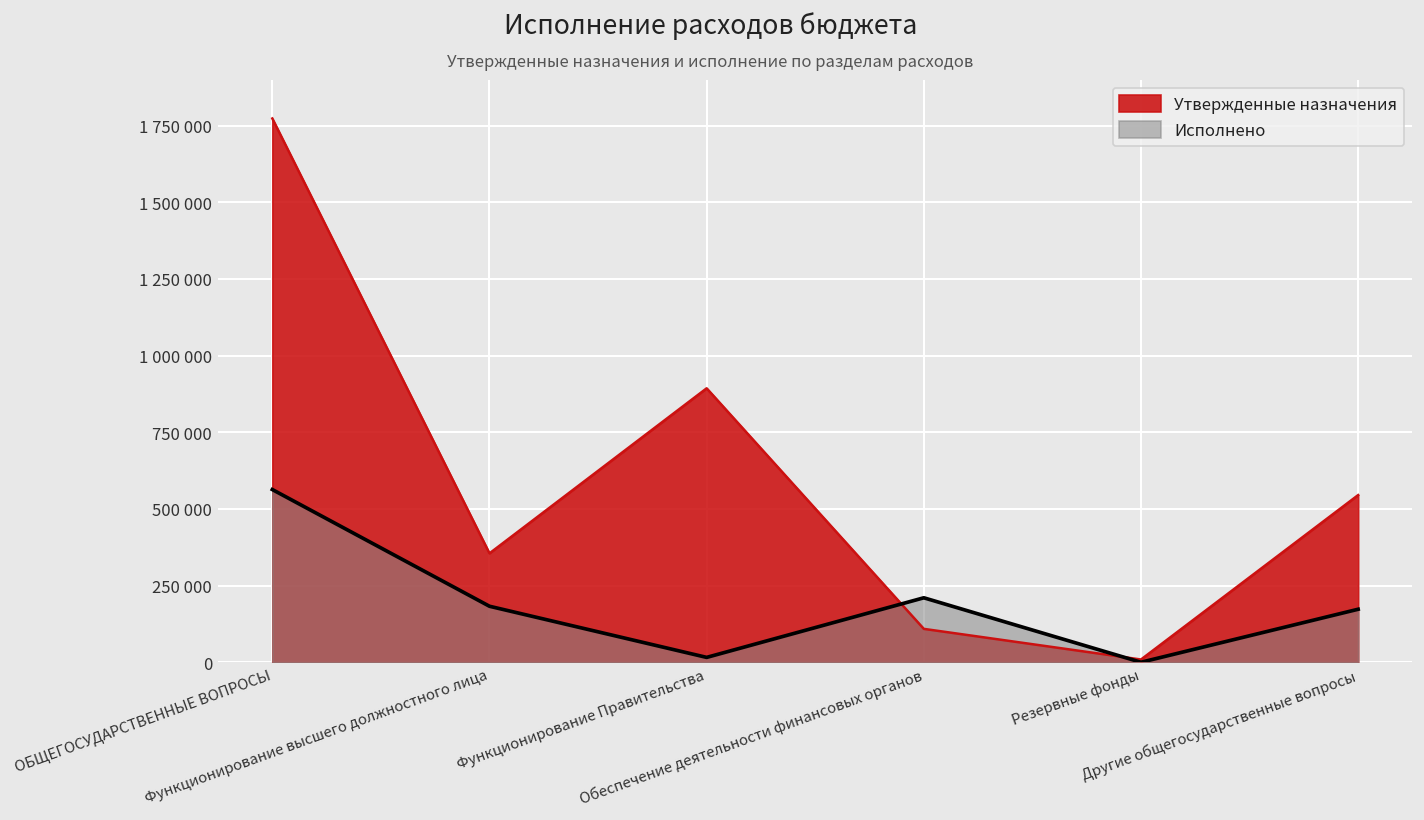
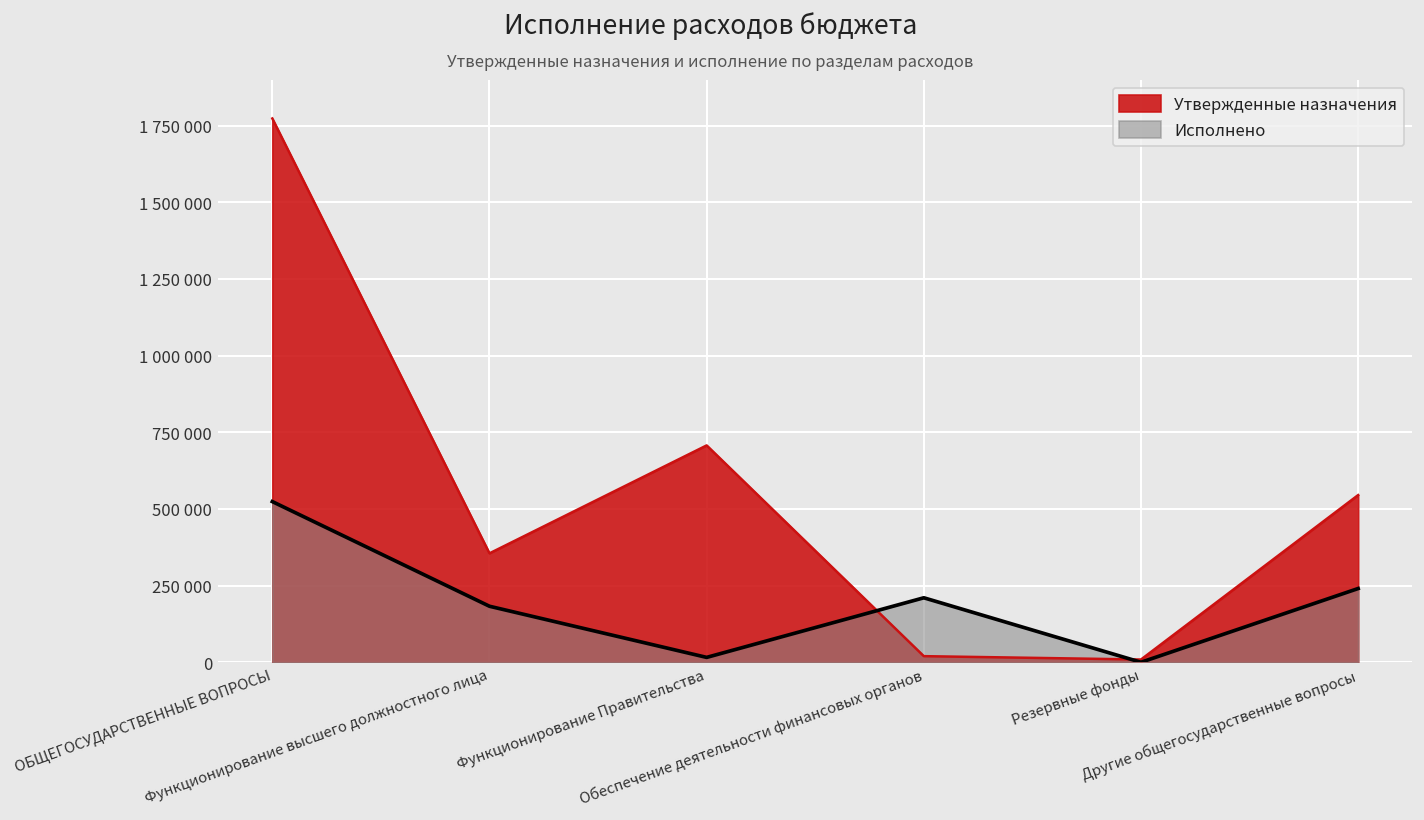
  {
    "Утвержденные назначения": {
      "ОБЩЕГОСУДАРСТВЕННЫЕ ВОПРОСЫ": 1770000,
      "Функционирование высшего должностного лица": 360000,
-     "Функционирование Правительства": 890000,
-     "Обеспечение деятельности финансовых органов": 110000,
+     "Функционирование Правительства": 710000,
+     "Обеспечение деятельности финансовых органов": 20000,
      "Другие общегосударственные вопросы": 550000
    },
    "Исполнено": {
-     "ОБЩЕГОСУДАРСТВЕННЫЕ ВОПРОСЫ": 560000,
+     "ОБЩЕГОСУДАРСТВЕННЫЕ ВОПРОСЫ": 520000,
      "Функционирование высшего должностного лица": 180000,
      "Функционирование Правительства": 20000,
      "Обеспечение деятельности финансовых органов": 210000,
-     "Другие общегосударственные вопросы": 170000
+     "Другие общегосударственные вопросы": 240000
    }
  }
